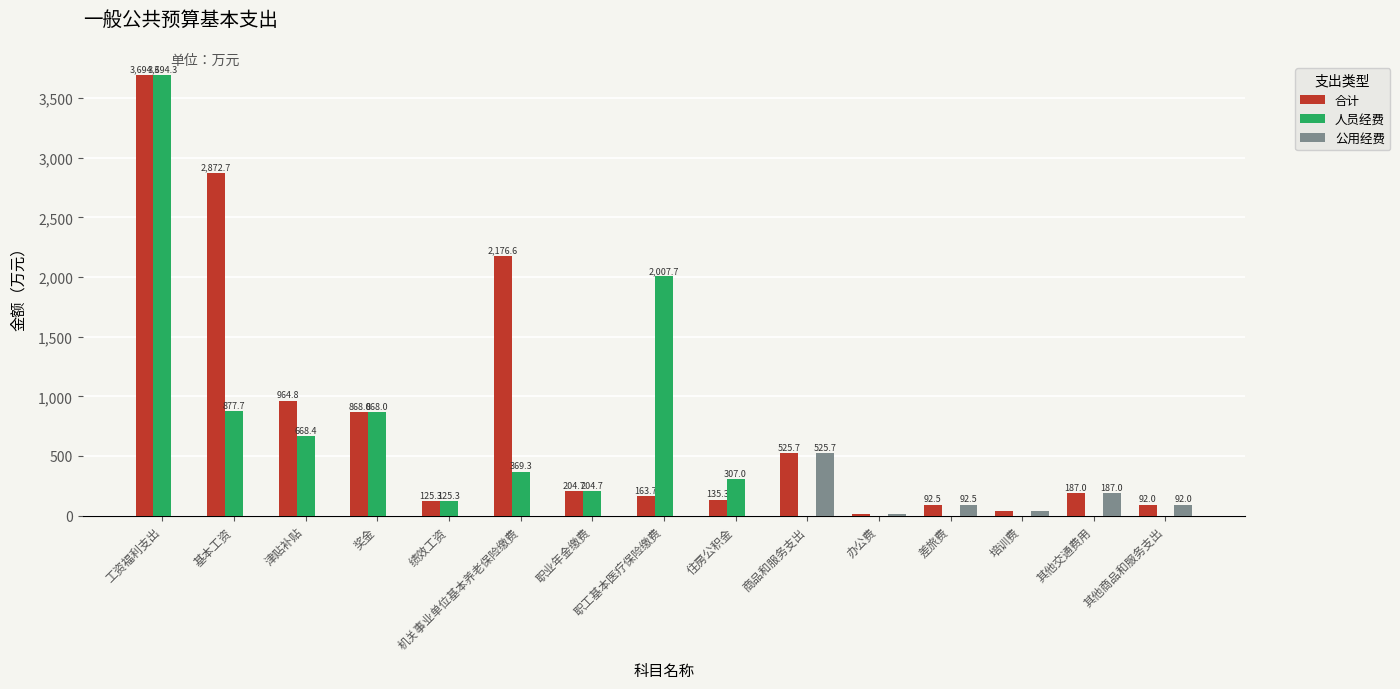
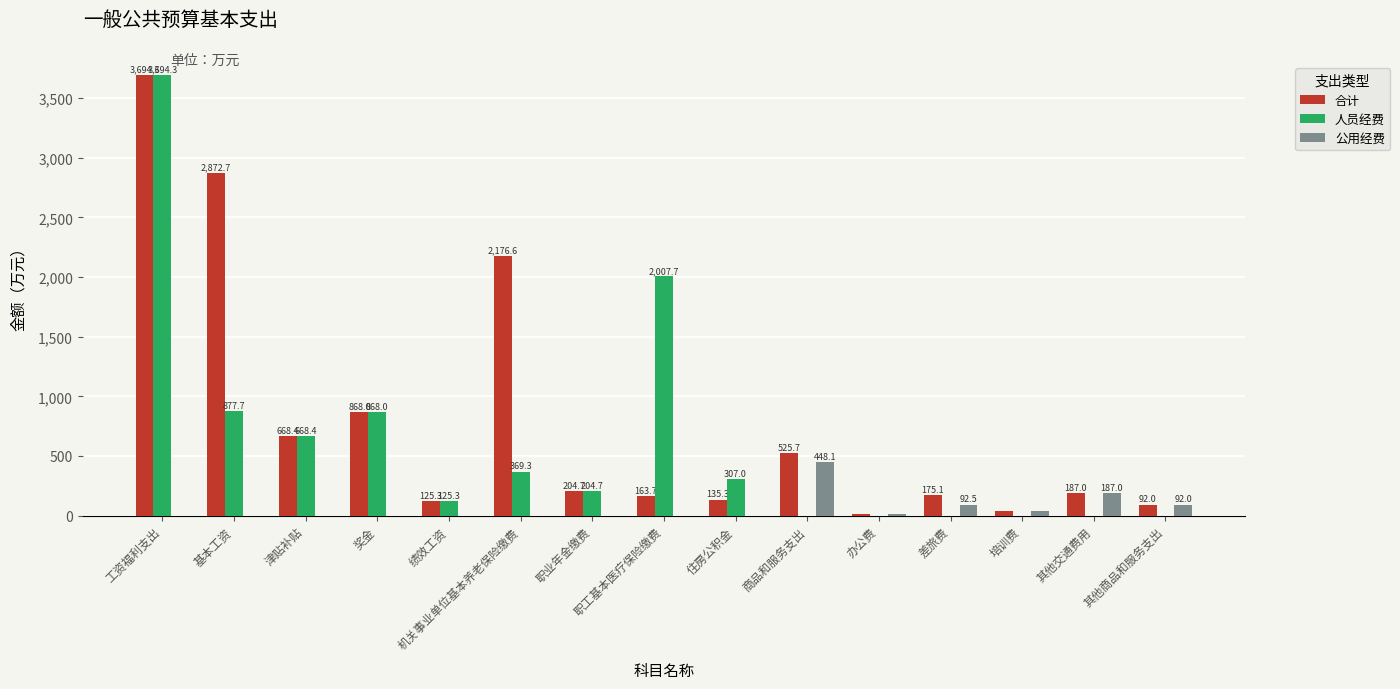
  {
    "合计": {
      "基本工资": "2,872.7",
-     "津贴补贴": "964.8",
+     "津贴补贴": "668.4",
      "机关事业单位基本养老保险缴费": "2,176.6",
      "职工基本医疗保险缴费": "163.7",
      "住房公积金": "135.3",
      "商品和服务支出": "525.7",
-     "差旅费": "92.5",
+     "差旅费": "175.1",
      "其他交通费用": "187.0",
      "其他商品和服务支出": "92.0"
    },
    "人员经费": {
      "基本工资": "877.7",
      "津贴补贴": "668.4",
      "机关事业单位基本养老保险缴费": "369.3",
      "职工基本医疗保险缴费": "2,007.7",
      "住房公积金": "307.0"
    },
    "公用经费": {
-     "商品和服务支出": "525.7",
+     "商品和服务支出": "448.1",
      "差旅费": "92.5",
      "其他交通费用": "187.0",
      "其他商品和服务支出": "92.0"
    }
  }
